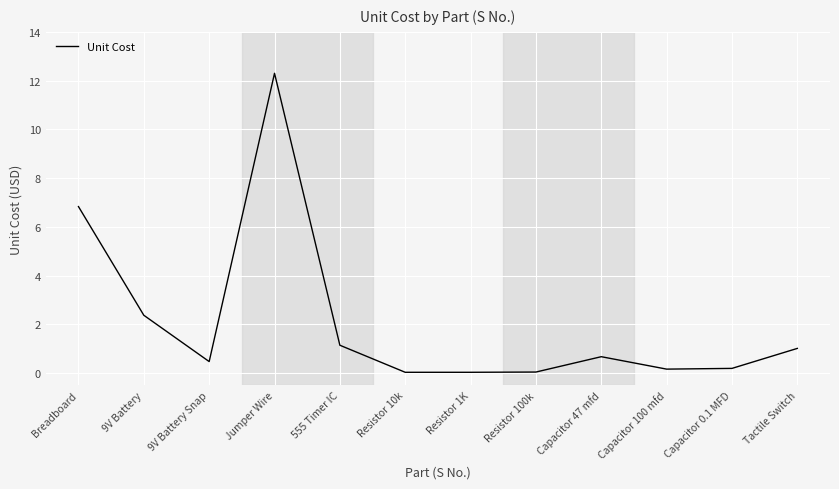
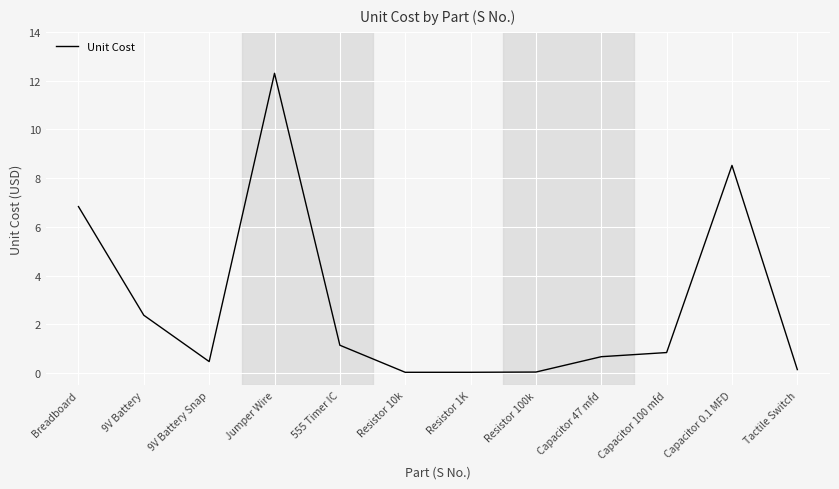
  {
    "Breadboard": 6.8,
    "9V Battery": 2.4,
    "9V Battery Snap": 0.5,
    "Jumper Wire": 12.3,
    "555 Timer IC": 1.1,
    "Resistor 10k": 0.0,
    "Resistor 1K": 0.0,
    "Resistor 100k": 0.0,
    "Capacitor 47 mfd": 0.7,
-   "Capacitor 100 mfd": 0.2,
-   "Capacitor 0.1 MFD": 0.2,
-   "Tactile Switch": 1.0
+   "Capacitor 100 mfd": 0.8,
+   "Capacitor 0.1 MFD": 8.5,
+   "Tactile Switch": 0.1
  }
